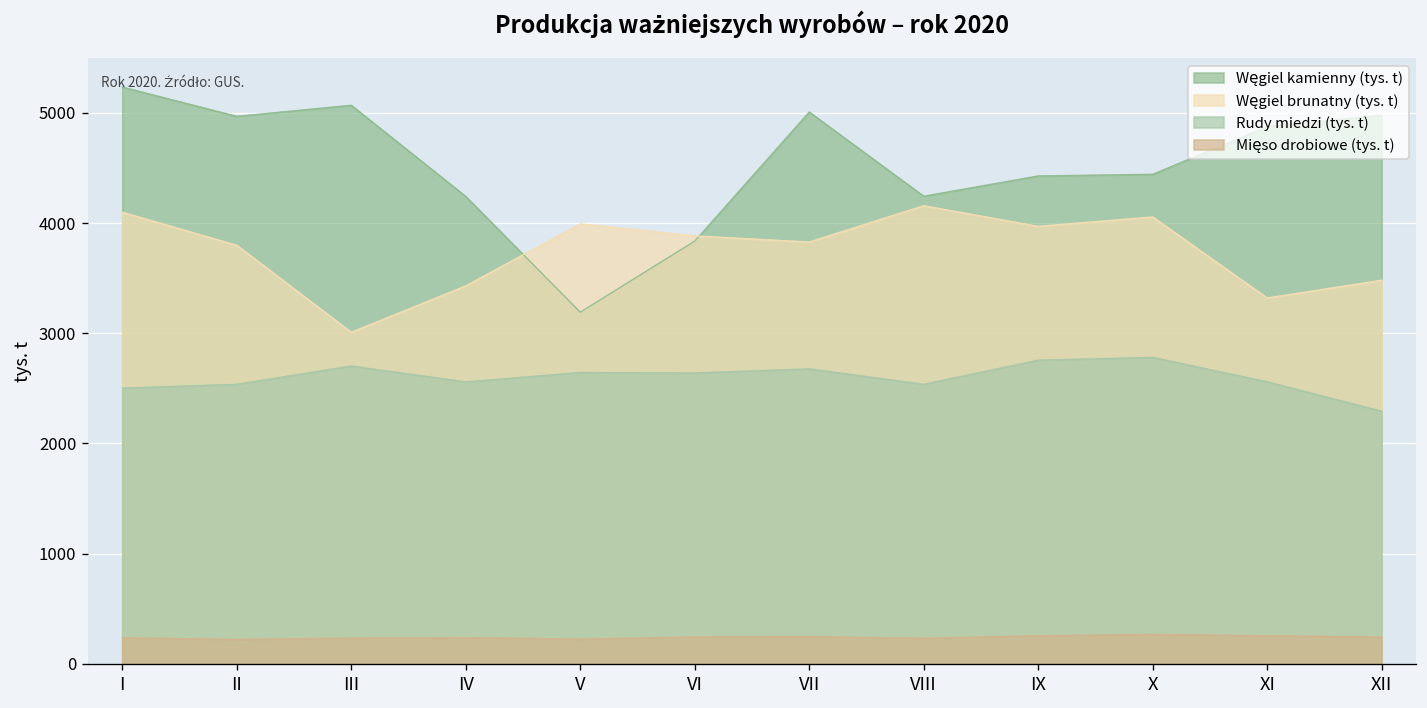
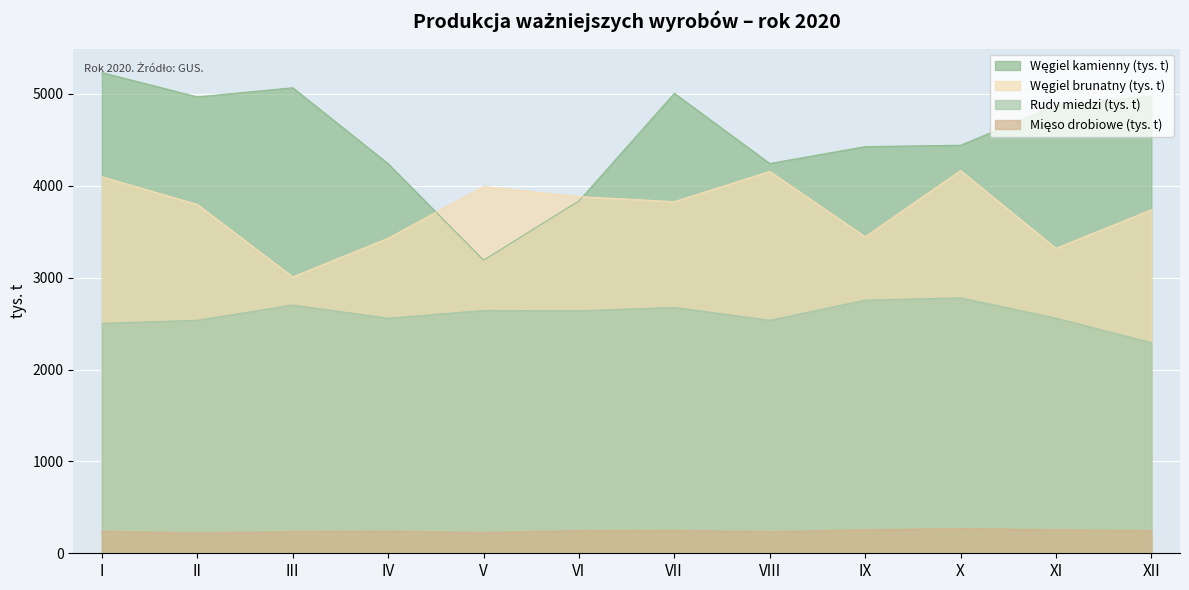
  {
    "Węgiel brunatny (tys. t)": {
      "I": 4100,
      "II": 3800,
      "III": 3000,
      "IV": 3400,
      "V": 4000,
      "VI": 3900,
      "VII": 3800,
      "VIII": 4200,
-     "IX": 4000,
-     "X": 4100,
+     "IX": 3400,
+     "X": 4200,
      "XI": 3300,
-     "XII": 3500
+     "XII": 3700
    }
  }
